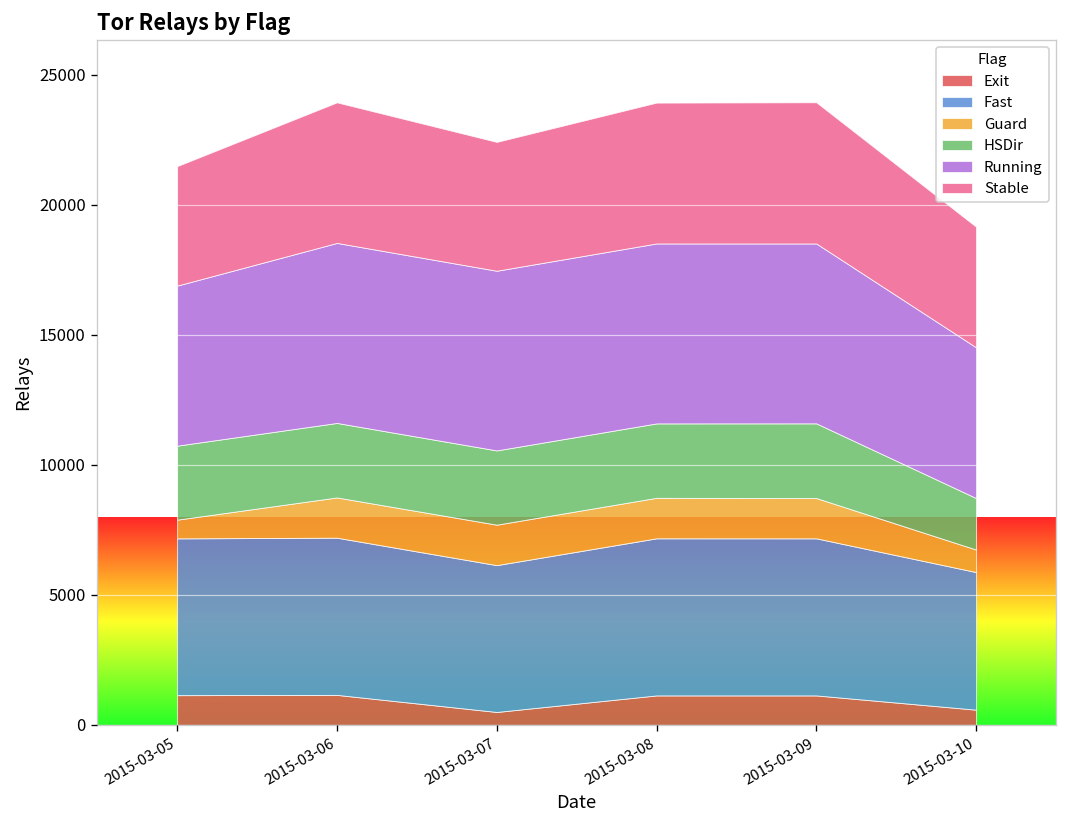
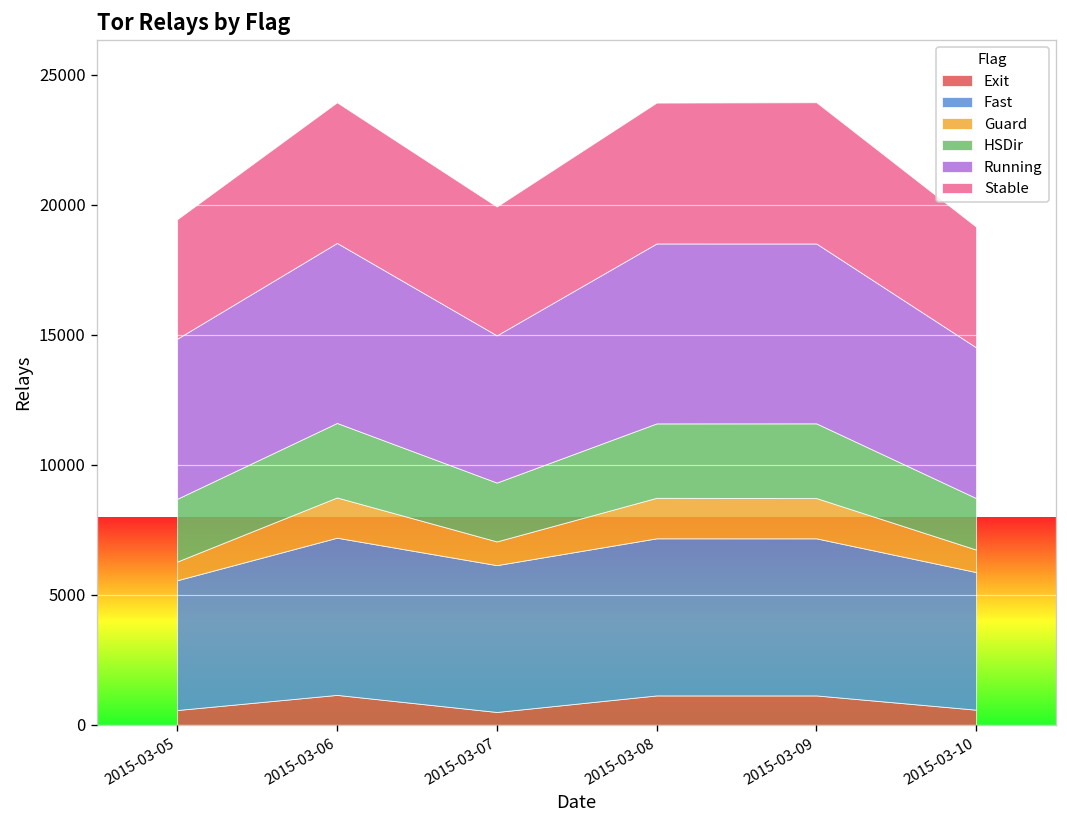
  {
    "Exit": {
-     "2015-03-05": 1100,
+     "2015-03-05": 600,
      "2015-03-06": 1200,
      "2015-03-07": 500,
      "2015-03-08": 1100,
      "2015-03-09": 1100,
      "2015-03-10": 600
    },
    "Fast": {
-     "2015-03-05": 6000,
+     "2015-03-05": 5000,
      "2015-03-06": 6000,
      "2015-03-07": 5600,
      "2015-03-08": 6000,
      "2015-03-09": 6000,
      "2015-03-10": 5300
    },
    "Guard": {
      "2015-03-05": 700,
      "2015-03-06": 1500,
-     "2015-03-07": 1600,
+     "2015-03-07": 900,
      "2015-03-08": 1600,
      "2015-03-09": 1500,
      "2015-03-10": 900
    },
    "HSDir": {
-     "2015-03-05": 2800,
+     "2015-03-05": 2400,
      "2015-03-06": 2900,
-     "2015-03-07": 2900,
+     "2015-03-07": 2300,
      "2015-03-08": 2900,
      "2015-03-09": 2900,
      "2015-03-10": 2000
    },
    "Running": {
      "2015-03-05": 6200,
      "2015-03-06": 6900,
-     "2015-03-07": 6900,
+     "2015-03-07": 5700,
      "2015-03-08": 6900,
      "2015-03-09": 6900,
      "2015-03-10": 5800
    },
    "Stable": {
      "2015-03-05": 4600,
      "2015-03-06": 5400,
      "2015-03-07": 5000,
      "2015-03-08": 5400,
      "2015-03-09": 5400,
      "2015-03-10": 4600
    }
  }
